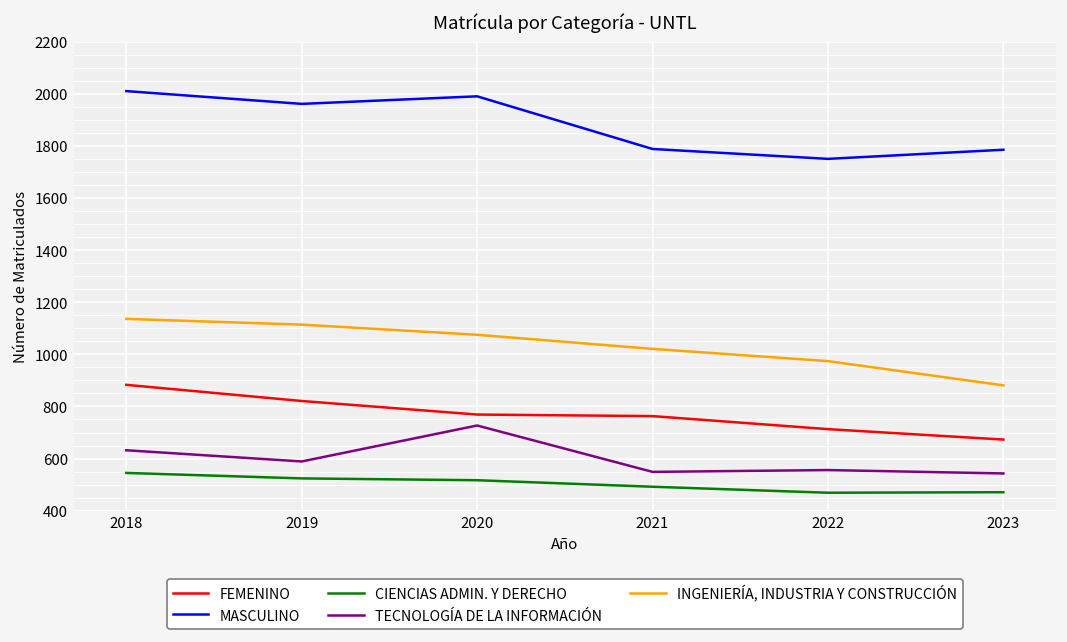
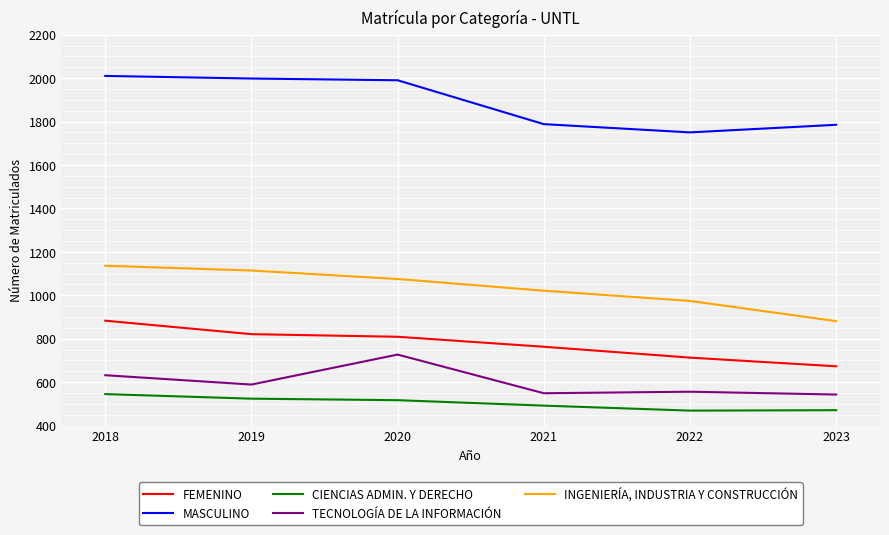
  {
    "FEMENINO": {
      "2018": 880,
      "2019": 820,
-     "2020": 770,
+     "2020": 810,
      "2021": 760,
      "2022": 710,
      "2023": 670
    },
    "MASCULINO": {
      "2018": 2010,
-     "2019": 1960,
+     "2019": 2000,
      "2020": 1990,
      "2021": 1790,
      "2022": 1750,
      "2023": 1790
    },
    "CIENCIAS ADMIN. Y DERECHO": {
      "2018": 550,
      "2019": 520,
      "2020": 520,
      "2021": 490,
      "2022": 470,
      "2023": 470
    },
    "TECNOLOGÍA DE LA INFORMACIÓN": {
      "2018": 630,
      "2019": 590,
      "2020": 730,
      "2021": 550,
      "2022": 560,
      "2023": 540
    },
    "INGENIERÍA, INDUSTRIA Y CONSTRUCCIÓN": {
      "2018": 1140,
      "2019": 1110,
      "2020": 1080,
      "2021": 1020,
      "2022": 970,
      "2023": 880
    }
  }
